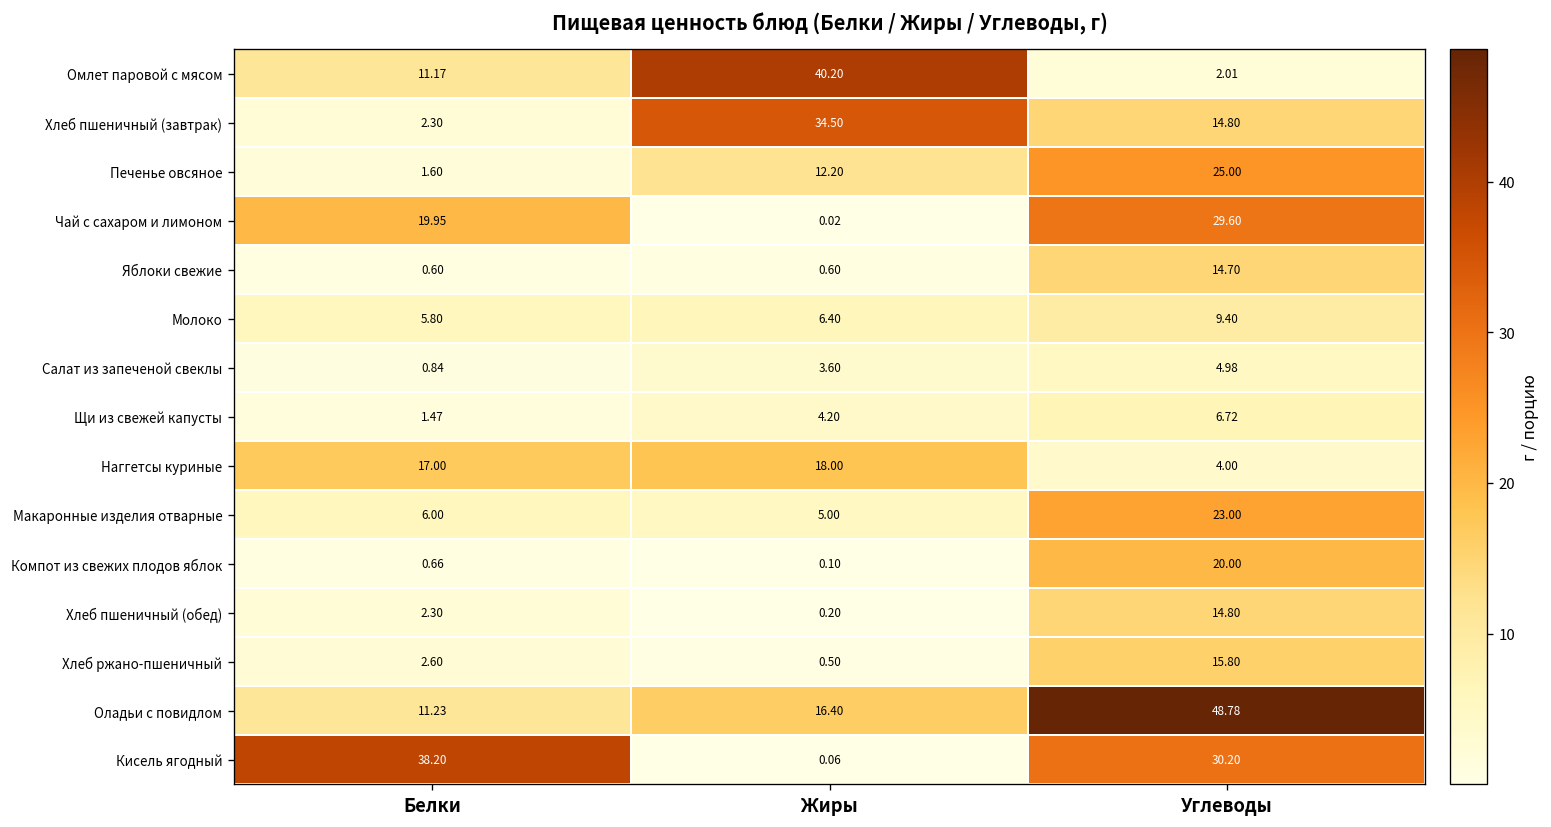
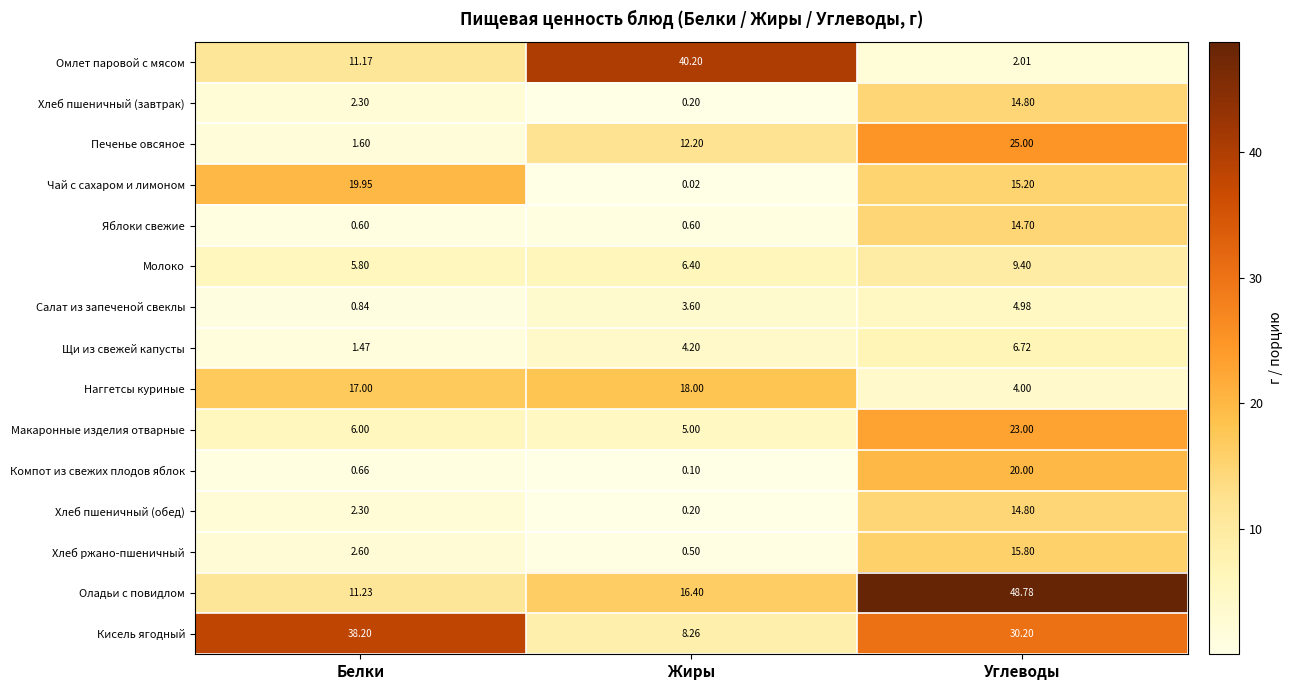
  {
    "Омлет паровой с мясом": {
      "Белки": 11.17,
      "Жиры": 40.20,
      "Углеводы": 2.01
    },
    "Хлеб пшеничный (завтрак)": {
      "Белки": 2.30,
-     "Жиры": 34.50,
+     "Жиры": 0.20,
      "Углеводы": 14.80
    },
    "Печенье овсяное": {
      "Белки": 1.60,
      "Жиры": 12.20,
      "Углеводы": 25.00
    },
    "Чай с сахаром и лимоном": {
      "Белки": 19.95,
      "Жиры": 0.02,
-     "Углеводы": 29.60
+     "Углеводы": 15.20
    },
    "Яблоки свежие": {
      "Белки": 0.60,
      "Жиры": 0.60,
      "Углеводы": 14.70
    },
    "Молоко": {
      "Белки": 5.80,
      "Жиры": 6.40,
      "Углеводы": 9.40
    },
    "Салат из запеченой свеклы": {
      "Белки": 0.84,
      "Жиры": 3.60,
      "Углеводы": 4.98
    },
    "Щи из свежей капусты": {
      "Белки": 1.47,
      "Жиры": 4.20,
      "Углеводы": 6.72
    },
    "Наггетсы куриные": {
      "Белки": 17.00,
      "Жиры": 18.00,
      "Углеводы": 4.00
    },
    "Макаронные изделия отварные": {
      "Белки": 6.00,
      "Жиры": 5.00,
      "Углеводы": 23.00
    },
    "Компот из свежих плодов яблок": {
      "Белки": 0.66,
      "Жиры": 0.10,
      "Углеводы": 20.00
    },
    "Хлеб пшеничный (обед)": {
      "Белки": 2.30,
      "Жиры": 0.20,
      "Углеводы": 14.80
    },
    "Хлеб ржано-пшеничный": {
      "Белки": 2.60,
      "Жиры": 0.50,
      "Углеводы": 15.80
    },
    "Оладьи с повидлом": {
      "Белки": 11.23,
      "Жиры": 16.40,
      "Углеводы": 48.78
    },
    "Кисель ягодный": {
      "Белки": 38.20,
-     "Жиры": 0.06,
+     "Жиры": 8.26,
      "Углеводы": 30.20
    }
  }
